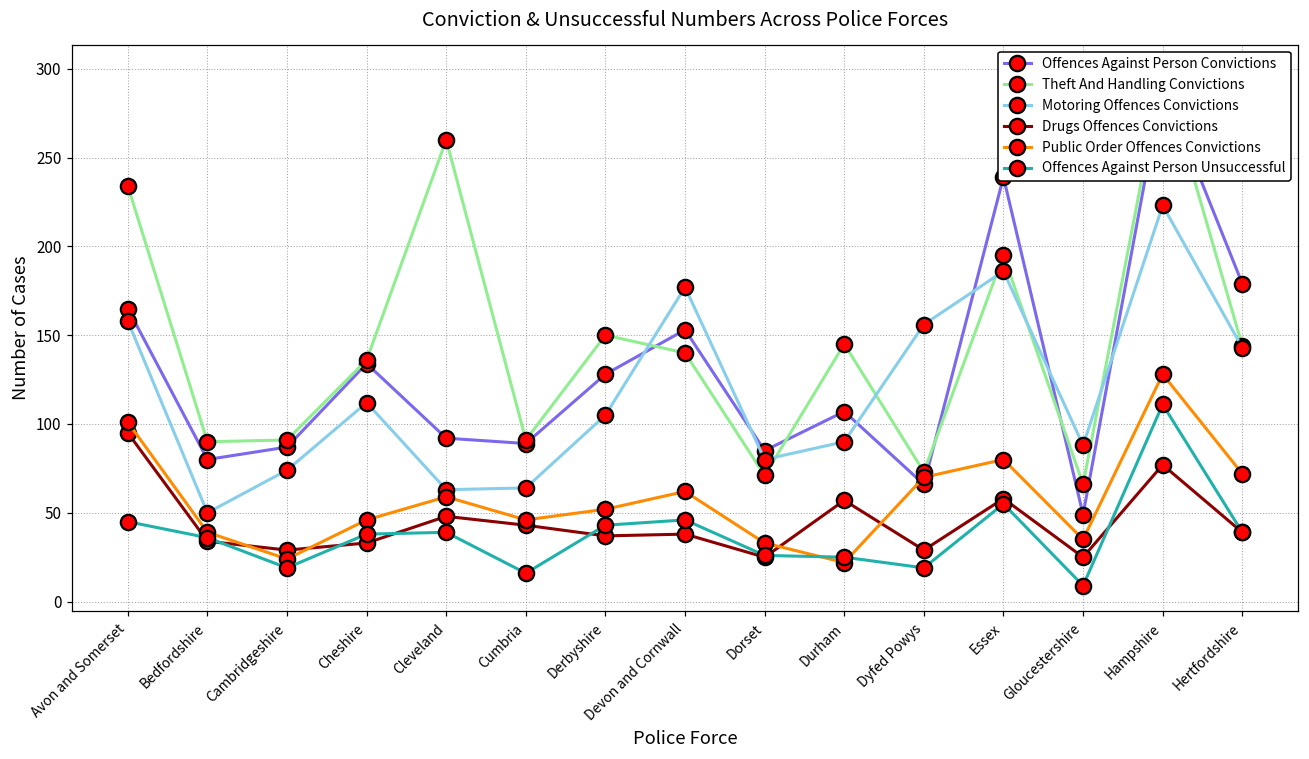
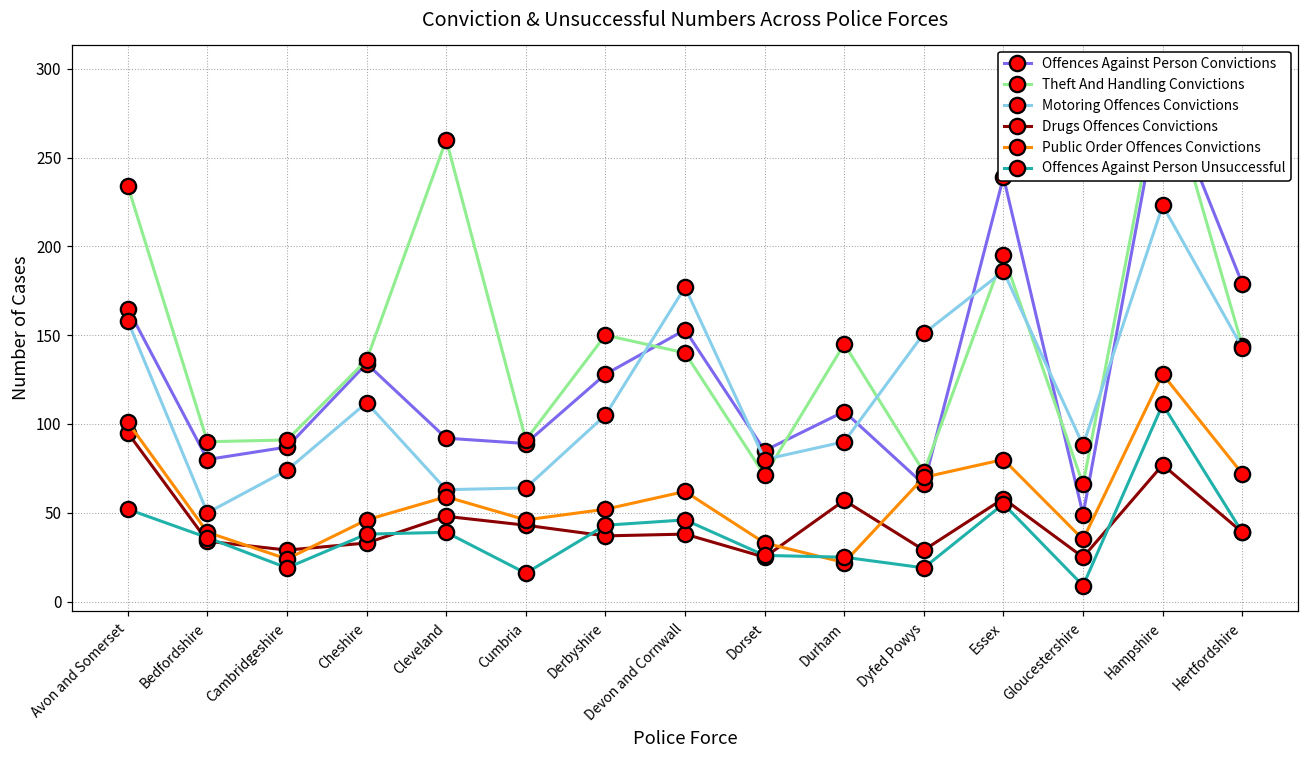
  {
    "Offences Against Person Convictions": {
      "Avon and Somerset": 165,
      "Bedfordshire": 80,
      "Cambridgeshire": 87,
      "Cheshire": 134,
      "Cleveland": 92,
      "Cumbria": 89,
      "Derbyshire": 128,
      "Devon and Cornwall": 153,
      "Dorset": 85,
      "Durham": 107,
      "Dyfed Powys": 66,
      "Gloucestershire": 49,
      "Hertfordshire": 179
    },
    "Theft And Handling Convictions": {
      "Avon and Somerset": 234,
      "Bedfordshire": 90,
      "Cambridgeshire": 91,
      "Cheshire": 136,
      "Cleveland": 260,
      "Cumbria": 91,
      "Derbyshire": 150,
      "Devon and Cornwall": 140,
      "Dorset": 71,
      "Durham": 145,
      "Dyfed Powys": 73,
      "Essex": 195,
      "Gloucestershire": 66
    },
    "Motoring Offences Convictions": {
      "Avon and Somerset": 158,
      "Bedfordshire": 50,
      "Cambridgeshire": 74,
      "Cheshire": 112,
      "Cleveland": 63,
      "Cumbria": 64,
      "Derbyshire": 105,
      "Devon and Cornwall": 177,
      "Dorset": 80,
      "Durham": 90,
-     "Dyfed Powys": 156,
+     "Dyfed Powys": 151,
      "Essex": 186,
      "Gloucestershire": 88,
      "Hampshire": 223
    },
    "Drugs Offences Convictions": {
      "Avon and Somerset": 95,
      "Bedfordshire": 34,
      "Cambridgeshire": 29,
      "Cheshire": 33,
      "Cleveland": 48,
      "Cumbria": 43,
      "Derbyshire": 37,
      "Devon and Cornwall": 38,
      "Durham": 57,
      "Dyfed Powys": 29,
      "Essex": 58,
      "Gloucestershire": 25,
      "Hampshire": 77
    },
    "Public Order Offences Convictions": {
      "Avon and Somerset": 101,
      "Bedfordshire": 39,
      "Cambridgeshire": 24,
      "Cheshire": 46,
      "Cleveland": 59,
      "Cumbria": 46,
      "Derbyshire": 52,
      "Devon and Cornwall": 62,
      "Dorset": 33,
      "Durham": 22,
      "Dyfed Powys": 70,
      "Essex": 80,
      "Gloucestershire": 35,
      "Hampshire": 128,
      "Hertfordshire": 72
    },
    "Offences Against Person Unsuccessful": {
-     "Avon and Somerset": 45,
+     "Avon and Somerset": 52,
      "Bedfordshire": 36,
      "Cambridgeshire": 19,
      "Cheshire": 38,
      "Cleveland": 39,
      "Cumbria": 16,
      "Derbyshire": 43,
      "Devon and Cornwall": 46,
      "Durham": 25,
      "Dyfed Powys": 19,
      "Essex": 55,
      "Gloucestershire": 9,
      "Hampshire": 111
    }
  }
